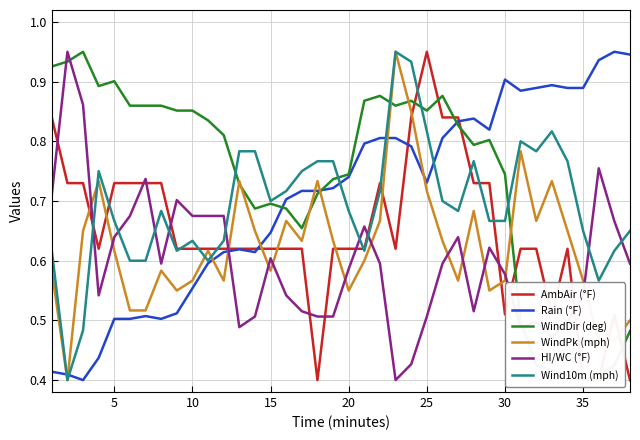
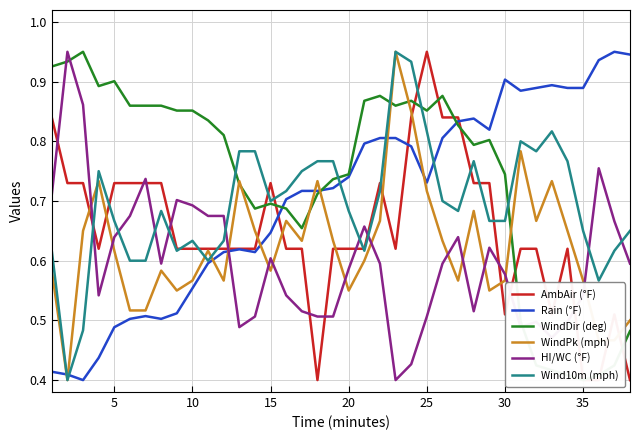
  {
    "AmbAir (°F)": {
      "5": 0.73,
      "10": 0.62,
-     "15": 0.62,
+     "15": 0.73,
      "20": 0.62,
      "25": 0.95,
      "30": 0.51
    },
    "Rain (°F)": {
-     "5": 0.50,
+     "5": 0.49,
      "10": 0.55,
      "15": 0.65,
      "20": 0.74,
      "25": 0.73,
      "30": 0.90,
      "35": 0.89
    },
    "WindDir (deg)": {
      "5": 0.90,
      "10": 0.85,
      "15": 0.70,
      "20": 0.74,
      "25": 0.85,
      "30": 0.74
    },
    "WindPk (mph)": {
      "5": 0.62,
      "10": 0.57,
      "15": 0.58,
      "20": 0.55,
      "25": 0.72,
      "30": 0.57,
      "35": 0.57
    },
    "HI/WC (°F)": {
      "5": 0.64,
-     "10": 0.67,
+     "10": 0.69,
      "15": 0.60,
      "20": 0.59,
      "25": 0.51,
      "30": 0.58
    },
    "Wind10m (mph)": {
      "5": 0.67,
      "10": 0.63,
      "15": 0.70,
      "20": 0.68,
      "25": 0.82,
      "30": 0.67,
      "35": 0.65
    }
  }
